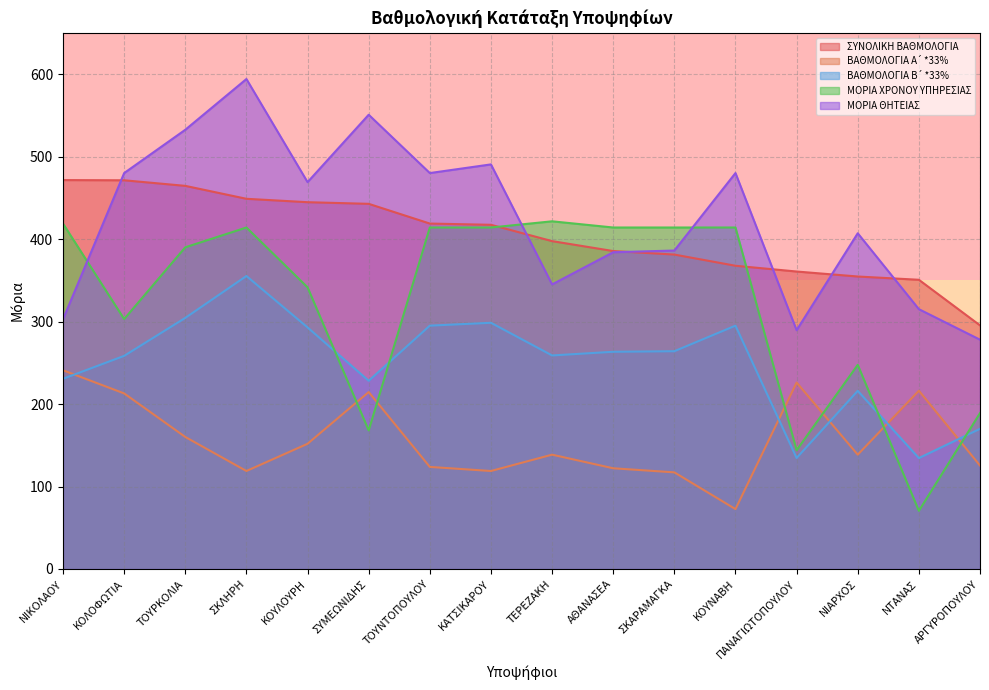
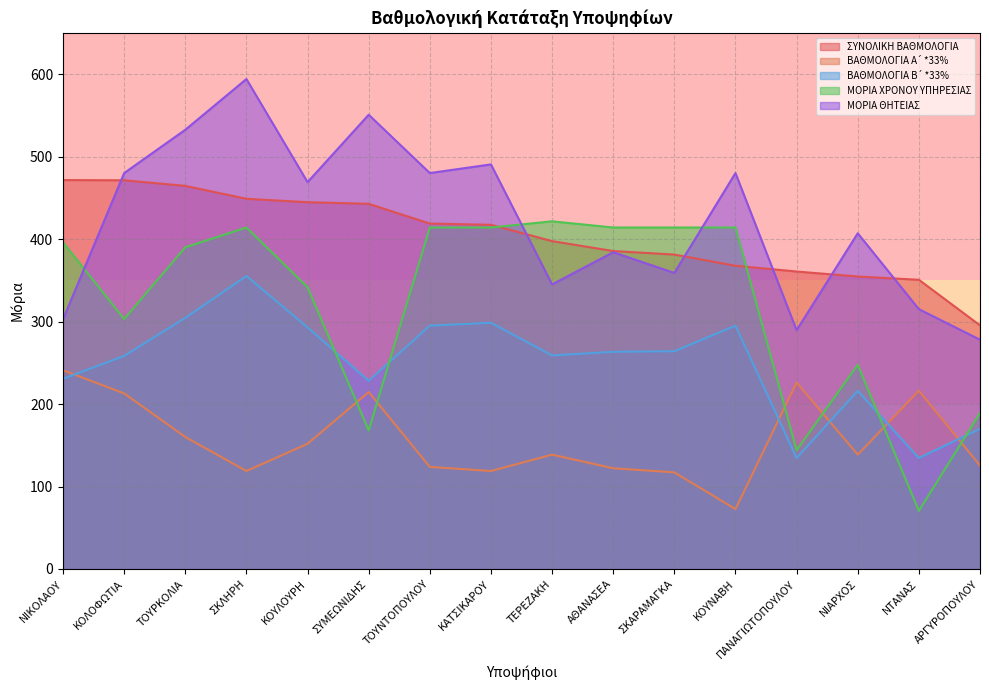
  {
    "ΒΑΘΜΟΛΟΓΙΑ B΄ *33%": {
      "ΝΙΚΟΛΑΟΥ": 230,
      "ΚΟΛΟΦΩΤΙΑ": 260,
      "ΤΟΥΡΚΟΛΙΑ": 300,
      "ΣΚΛΗΡΗ": 360,
      "ΚΟΥΛΟΥΡΗ": 290,
      "ΣΥΜΕΩΝΙΔΗΣ": 230,
      "ΤΟΥΝΤΟΠΟΥΛΟΥ": 300,
      "ΚΑΤΣΙΚΑΡΟΥ": 300,
      "ΤΕΡΕΖΑΚΗ": 260,
      "ΑΘΑΝΑΣΕΑ": 260,
      "ΣΚΑΡΑΜΑΓΚΑ": 260,
      "ΚΟΥΝΑΒΗ": 300,
      "ΠΑΝΑΓΙΩΤΟΠΟΥΛΟΥ": 130,
      "ΝΙΑΡΧΟΣ": 220,
      "ΝΤΑΝΑΣ": 130,
      "ΑΡΓΥΡΟΠΟΥΛΟΥ": 170
    },
    "ΜΟΡΙΑ ΧΡΟΝΟΥ ΥΠΗΡΕΣΙΑΣ": {
-     "ΝΙΚΟΛΑΟΥ": 420,
+     "ΝΙΚΟΛΑΟΥ": 400,
      "ΚΟΛΟΦΩΤΙΑ": 300,
      "ΤΟΥΡΚΟΛΙΑ": 390,
      "ΣΚΛΗΡΗ": 410,
      "ΚΟΥΛΟΥΡΗ": 340,
      "ΣΥΜΕΩΝΙΔΗΣ": 170,
      "ΤΟΥΝΤΟΠΟΥΛΟΥ": 410,
      "ΚΑΤΣΙΚΑΡΟΥ": 410,
      "ΤΕΡΕΖΑΚΗ": 420,
      "ΑΘΑΝΑΣΕΑ": 410,
      "ΣΚΑΡΑΜΑΓΚΑ": 410,
      "ΚΟΥΝΑΒΗ": 410,
      "ΠΑΝΑΓΙΩΤΟΠΟΥΛΟΥ": 140,
      "ΝΙΑΡΧΟΣ": 250,
      "ΑΡΓΥΡΟΠΟΥΛΟΥ": 190
    },
    "ΜΟΡΙΑ ΘΗΤΕΙΑΣ": {
      "ΝΙΚΟΛΑΟΥ": 300,
      "ΚΟΛΟΦΩΤΙΑ": 480,
      "ΤΟΥΡΚΟΛΙΑ": 530,
      "ΣΚΛΗΡΗ": 590,
      "ΚΟΥΛΟΥΡΗ": 470,
      "ΣΥΜΕΩΝΙΔΗΣ": 550,
      "ΤΟΥΝΤΟΠΟΥΛΟΥ": 480,
      "ΚΑΤΣΙΚΑΡΟΥ": 490,
      "ΤΕΡΕΖΑΚΗ": 350,
-     "ΣΚΑΡΑΜΑΓΚΑ": 390,
+     "ΣΚΑΡΑΜΑΓΚΑ": 360,
      "ΚΟΥΝΑΒΗ": 480,
      "ΠΑΝΑΓΙΩΤΟΠΟΥΛΟΥ": 290,
      "ΝΙΑΡΧΟΣ": 410,
      "ΝΤΑΝΑΣ": 320,
      "ΑΡΓΥΡΟΠΟΥΛΟΥ": 280
    }
  }
